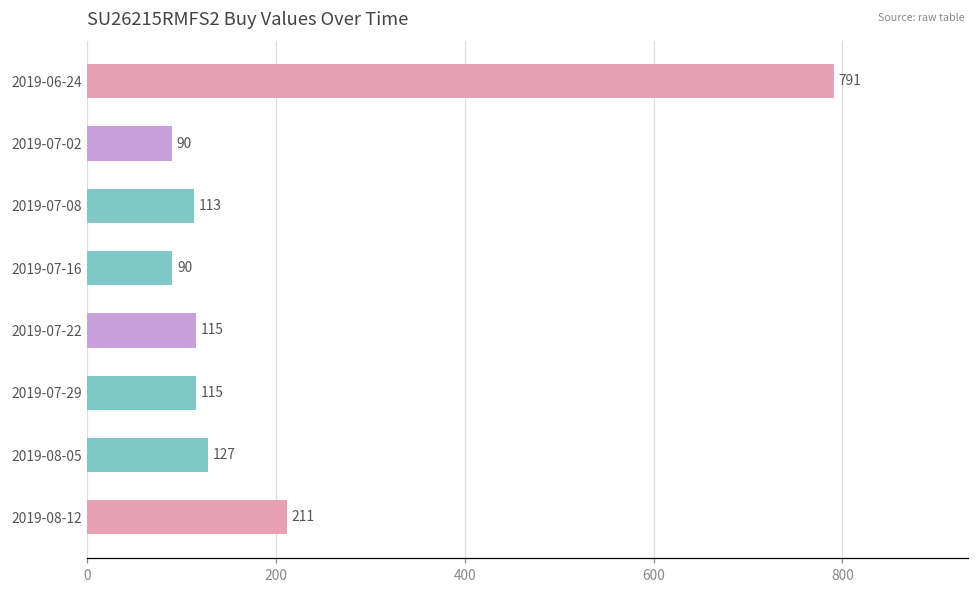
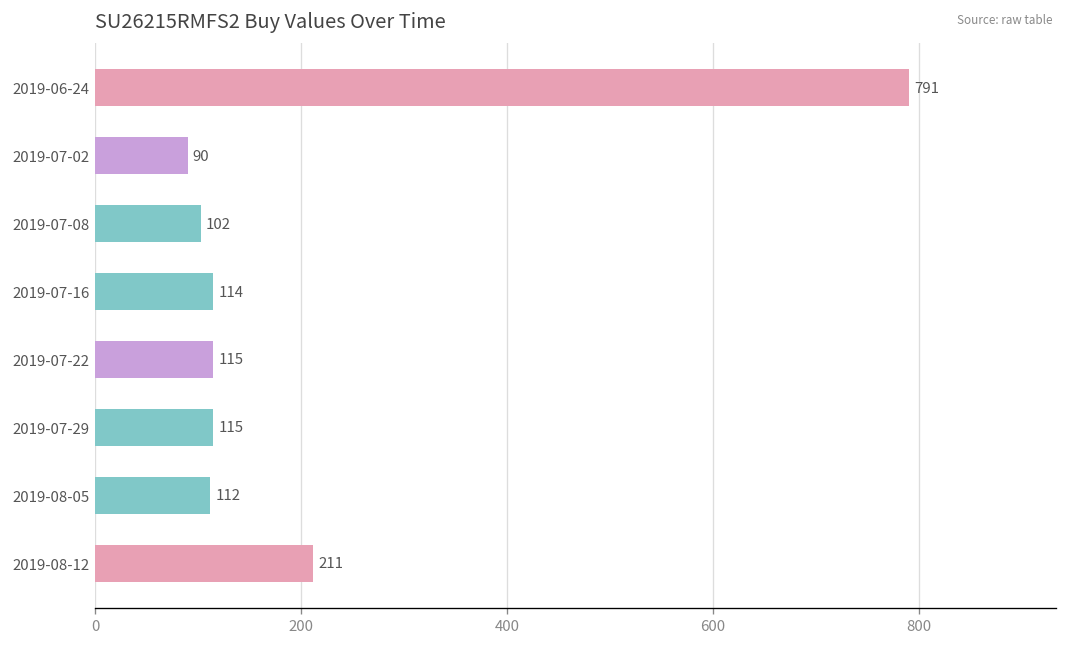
  {
    "2019-06-24": 791,
    "2019-07-02": 90,
-   "2019-07-08": 113,
-   "2019-07-16": 90,
+   "2019-07-08": 102,
+   "2019-07-16": 114,
    "2019-07-22": 115,
    "2019-07-29": 115,
-   "2019-08-05": 127,
+   "2019-08-05": 112,
    "2019-08-12": 211
  }
